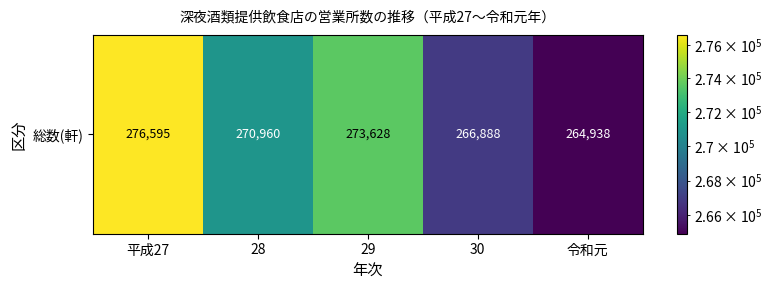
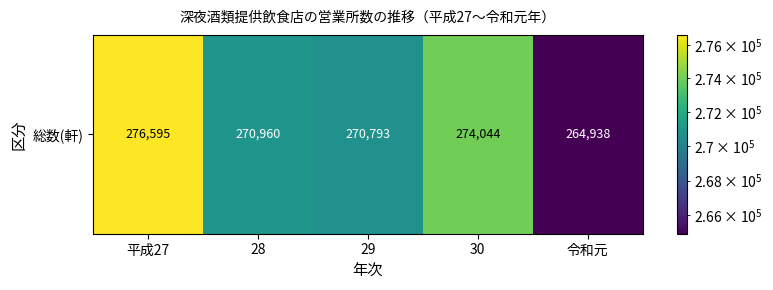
  {
    "総数(軒)": {
      "平成27": "276,595",
      "28": "270,960",
-     "29": "273,628",
-     "30": "266,888",
+     "29": "270,793",
+     "30": "274,044",
      "令和元": "264,938"
    }
  }
